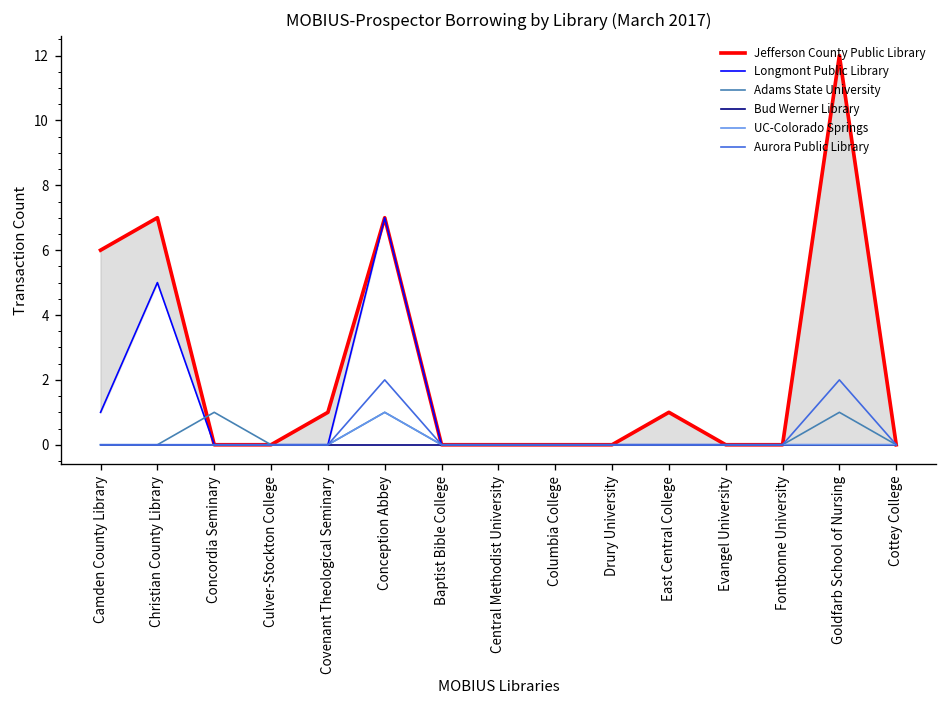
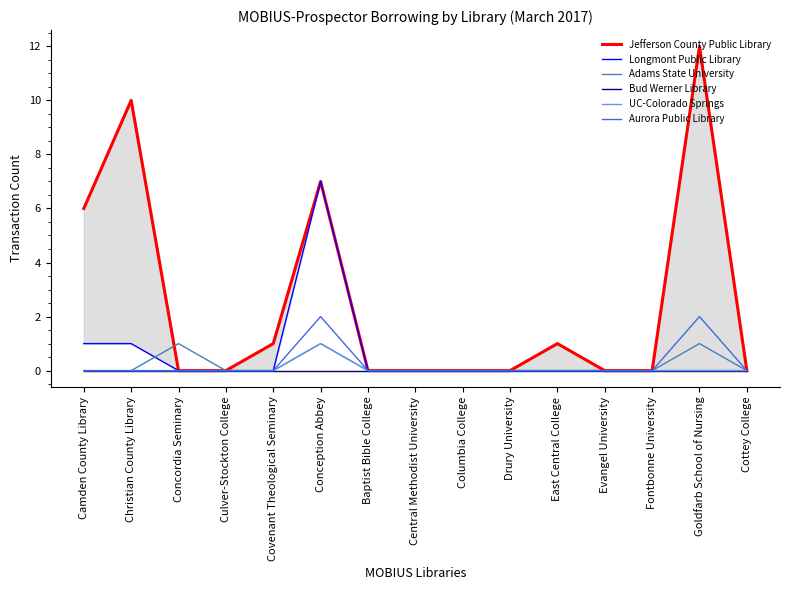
  {
    "Jefferson County Public Library": {
      "Camden County Library": 6,
-     "Christian County Library": 7,
+     "Christian County Library": 10,
      "Covenant Theological Seminary": 1,
      "East Central College": 1,
      "Goldfarb School of Nursing": 12
    },
    "Longmont Public Library": {
      "Camden County Library": 1,
-     "Christian County Library": 5
+     "Christian County Library": 1
    },
    "Bud Werner Library": {
      "Conception Abbey": 0
    }
  }
